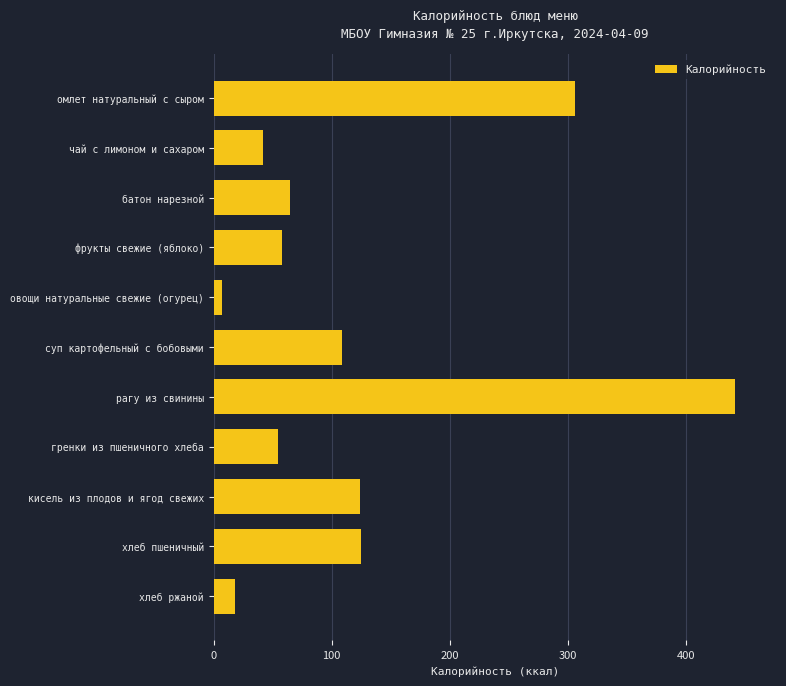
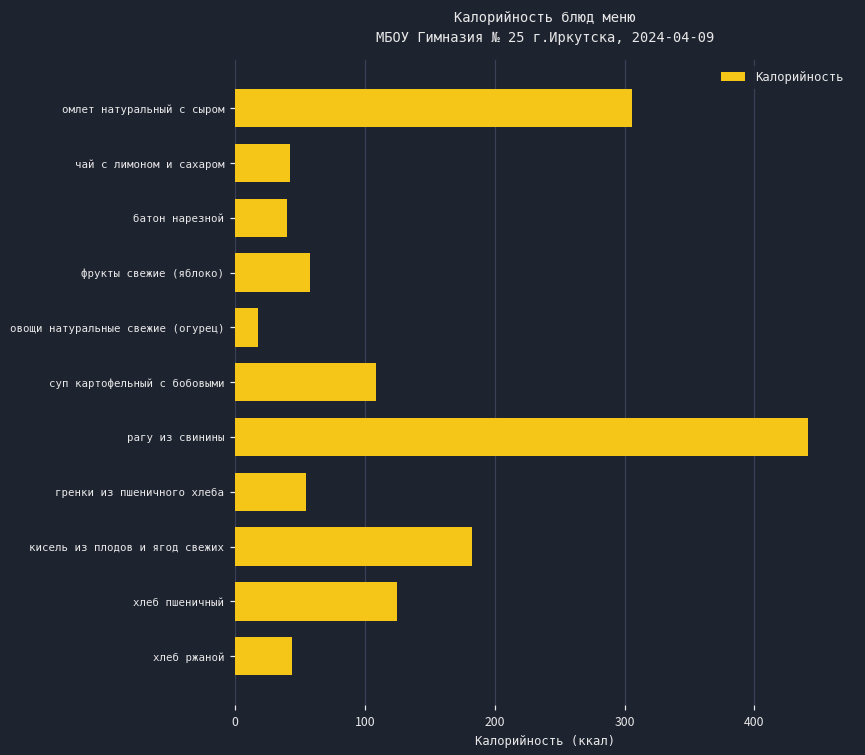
  {
    "омлет натуральный с сыром": 306,
    "чай с лимоном и сахаром": 42,
-   "батон нарезной": 64,
+   "батон нарезной": 40,
    "фрукты свежие (яблоко)": 58,
-   "овощи натуральные свежие (огурец)": 7,
+   "овощи натуральные свежие (огурец)": 18,
    "суп картофельный с бобовыми": 108,
    "рагу из свинины": 442,
    "гренки из пшеничного хлеба": 55,
-   "кисель из плодов и ягод свежих": 124,
+   "кисель из плодов и ягод свежих": 183,
    "хлеб пшеничный": 125,
-   "хлеб ржаной": 18
+   "хлеб ржаной": 44
  }
